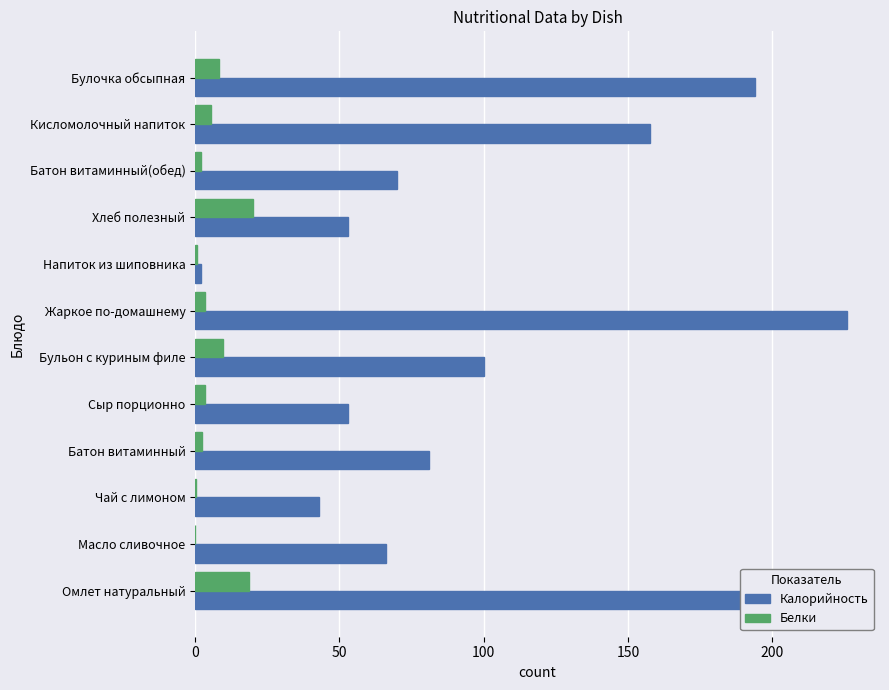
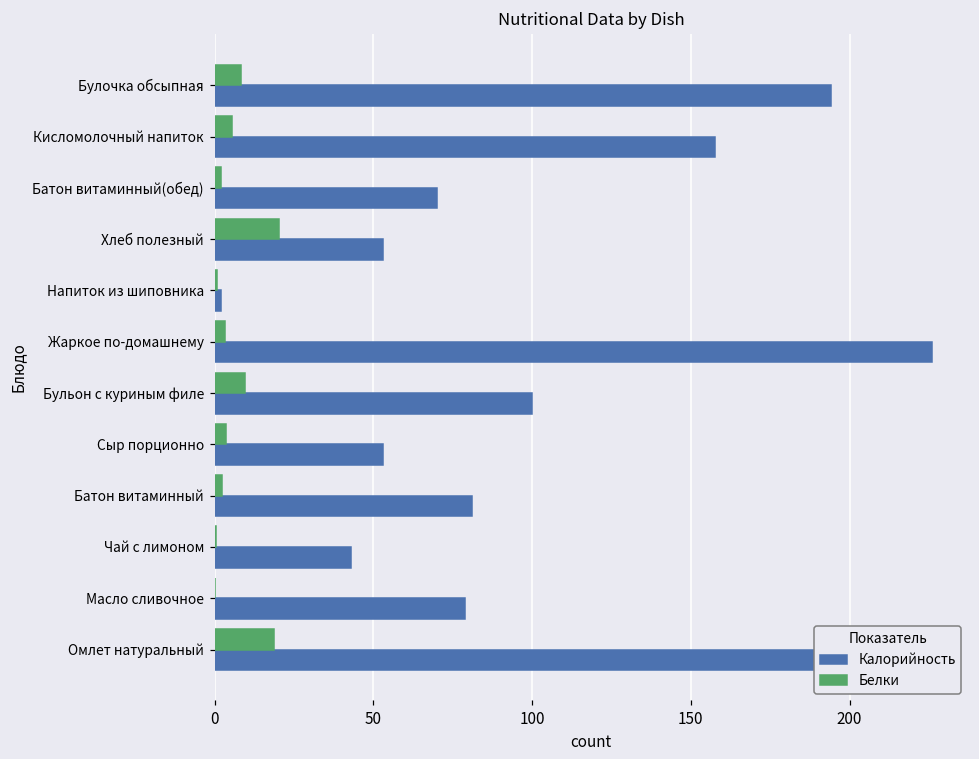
  {
    "Калорийность": {
      "Булочка обсыпная": 194,
      "Кисломолочный напиток": 158,
      "Батон витаминный(обед)": 70,
      "Хлеб полезный": 53,
      "Напиток из шиповника": 2,
      "Жаркое по-домашнему": 226,
      "Бульон с куриным филе": 100,
      "Сыр порционно": 53,
      "Батон витаминный": 81,
      "Чай с лимоном": 43,
-     "Масло сливочное": 66
+     "Масло сливочное": 79
    },
    "Белки": {
      "Булочка обсыпная": 8,
      "Кисломолочный напиток": 6,
      "Батон витаминный(обед)": 2,
      "Хлеб полезный": 20,
      "Жаркое по-домашнему": 3,
      "Бульон с куриным филе": 10,
      "Сыр порционно": 4,
      "Батон витаминный": 2,
      "Омлет натуральный": 19
    }
  }
